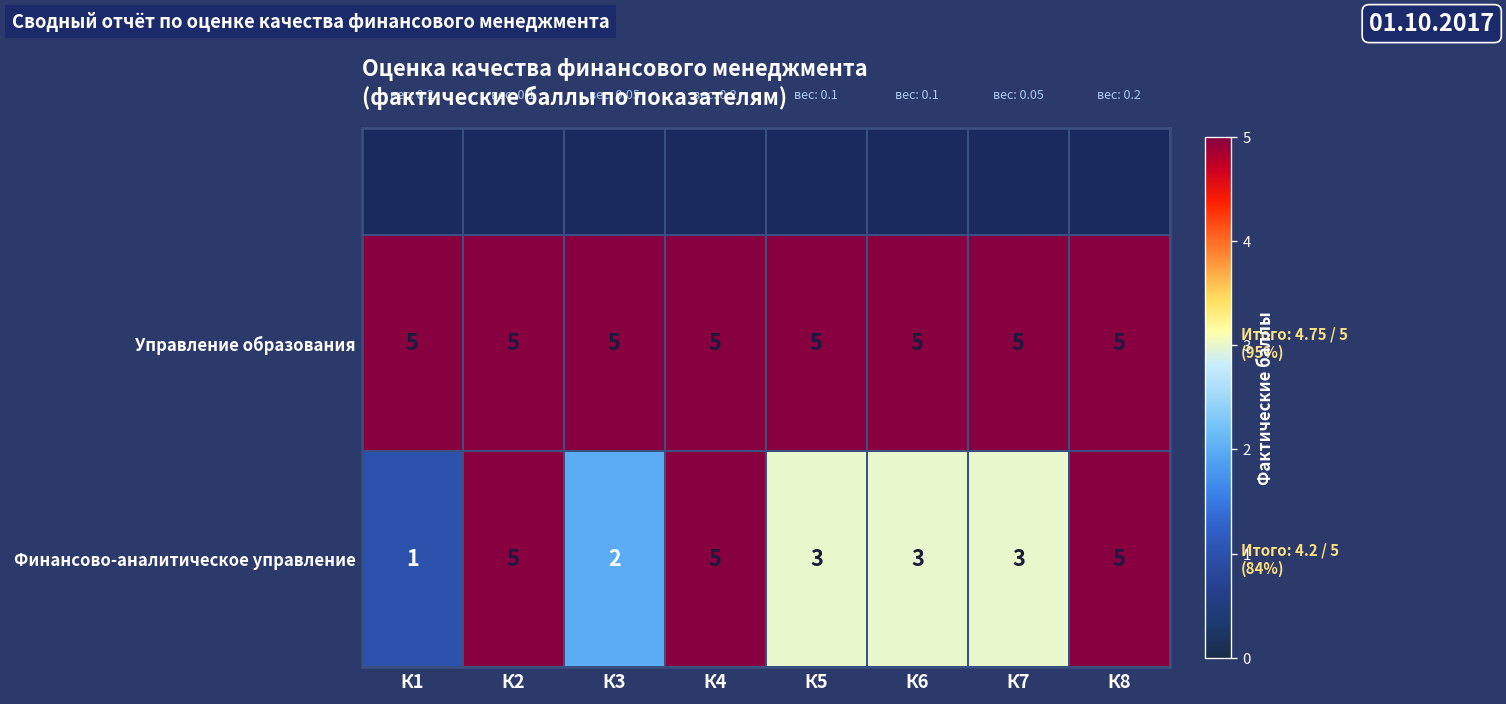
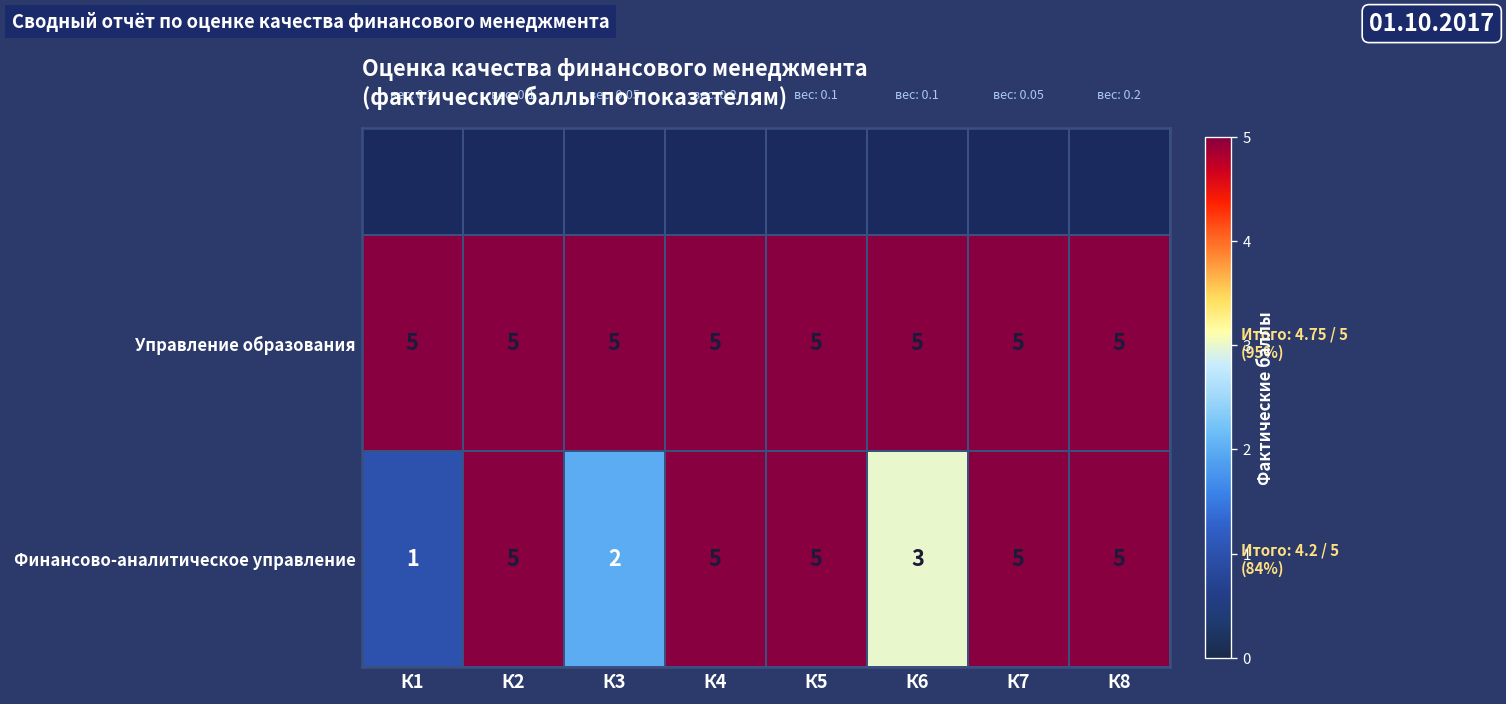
  {
    "Управление образования": {
      "К1": 5,
      "К2": 5,
      "К3": 5,
      "К4": 5,
      "К5": 5,
      "К6": 5,
      "К7": 5,
      "К8": 5
    },
    "Финансово-аналитическое управление": {
      "К1": 1,
      "К2": 5,
      "К3": 2,
      "К4": 5,
-     "К5": 3,
+     "К5": 5,
      "К6": 3,
-     "К7": 3,
+     "К7": 5,
      "К8": 5
    }
  }
